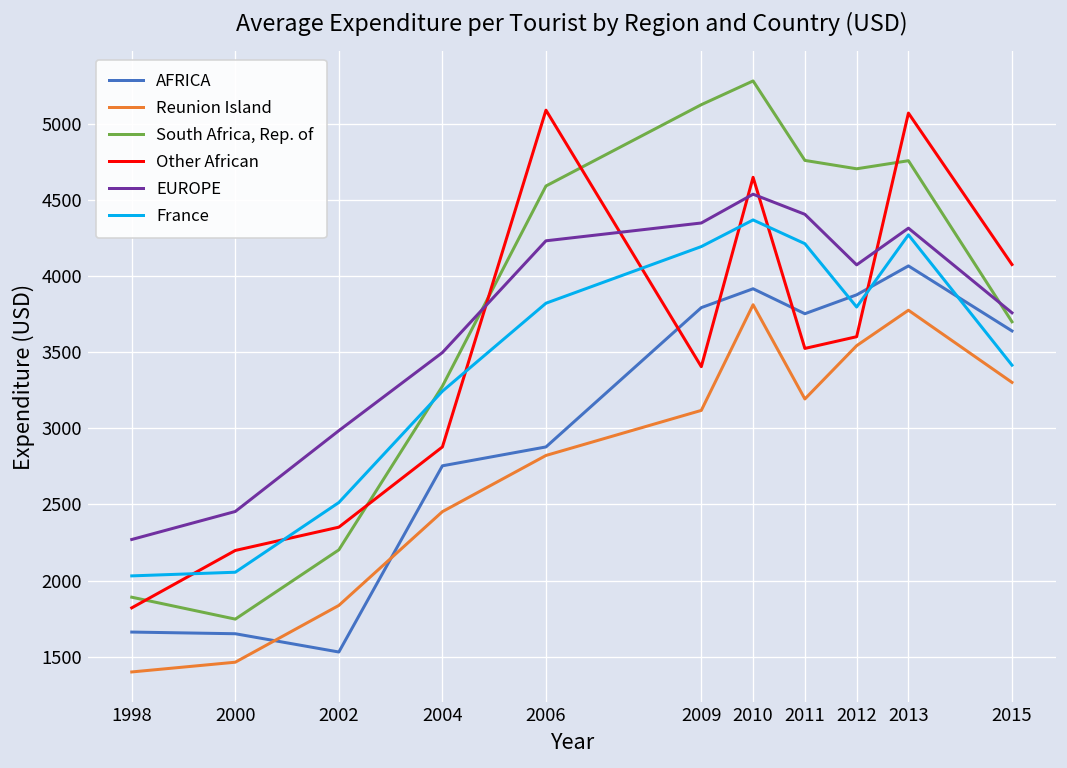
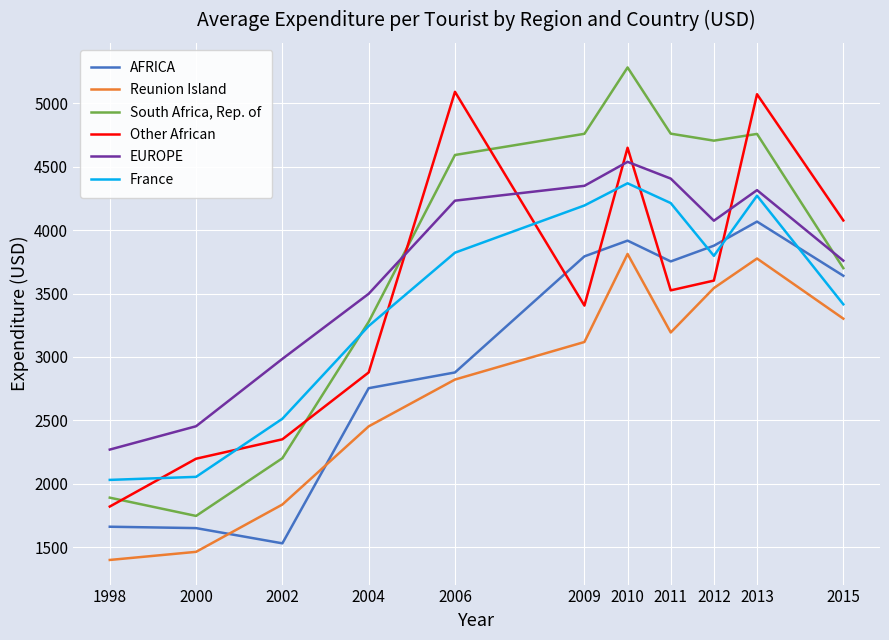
  {
    "AFRICA": {
      "1998": 1660,
      "2000": 1650,
      "2002": 1530,
      "2004": 2750,
      "2006": 2880,
      "2009": 3790,
      "2010": 3920,
      "2011": 3750,
      "2012": 3880,
      "2013": 4070,
      "2015": 3640
    },
    "Reunion Island": {
      "1998": 1400,
      "2000": 1460,
      "2002": 1840,
      "2004": 2450,
      "2006": 2820,
      "2009": 3120,
      "2010": 3810,
      "2011": 3190,
      "2012": 3540,
      "2013": 3780,
      "2015": 3300
    },
    "South Africa, Rep. of": {
      "1998": 1890,
      "2000": 1750,
      "2002": 2200,
      "2004": 3280,
      "2006": 4590,
-     "2009": 5130,
+     "2009": 4760,
      "2010": 5280,
      "2011": 4760,
      "2012": 4710,
      "2013": 4760,
      "2015": 3700
    },
    "Other African": {
      "1998": 1820,
      "2000": 2200,
      "2002": 2350,
      "2004": 2880,
      "2006": 5090,
      "2009": 3410,
      "2010": 4650,
      "2011": 3530,
      "2012": 3600,
      "2013": 5070,
      "2015": 4080
    },
    "EUROPE": {
      "1998": 2270,
      "2000": 2450,
      "2002": 2990,
      "2004": 3500,
      "2006": 4230,
      "2009": 4350,
      "2010": 4540,
      "2011": 4410,
      "2012": 4070,
      "2013": 4320,
      "2015": 3760
    },
    "France": {
      "1998": 2030,
      "2000": 2060,
      "2002": 2510,
      "2004": 3240,
      "2006": 3820,
      "2009": 4190,
      "2010": 4370,
      "2011": 4210,
      "2012": 3800,
      "2013": 4270,
      "2015": 3420
    }
  }
